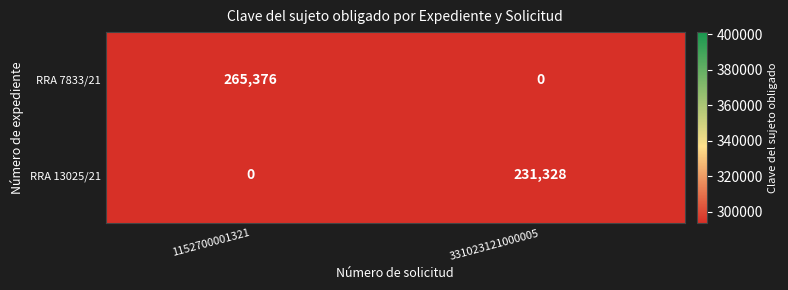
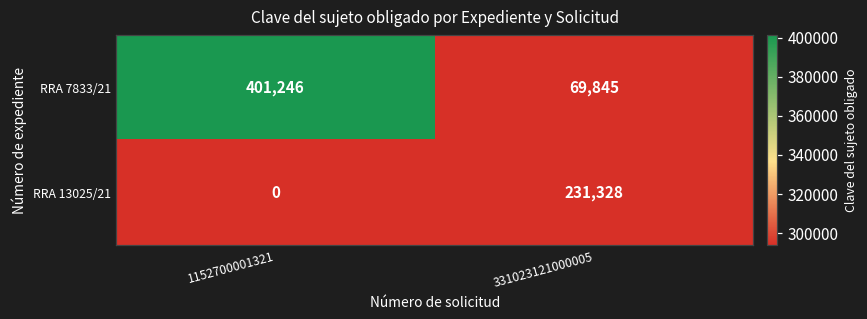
  {
    "RRA 7833/21": {
-     "1152700001321": "265,376",
-     "331023121000005": "0"
+     "1152700001321": "401,246",
+     "331023121000005": "69,845"
    },
    "RRA 13025/21": {
      "1152700001321": "0",
      "331023121000005": "231,328"
    }
  }
